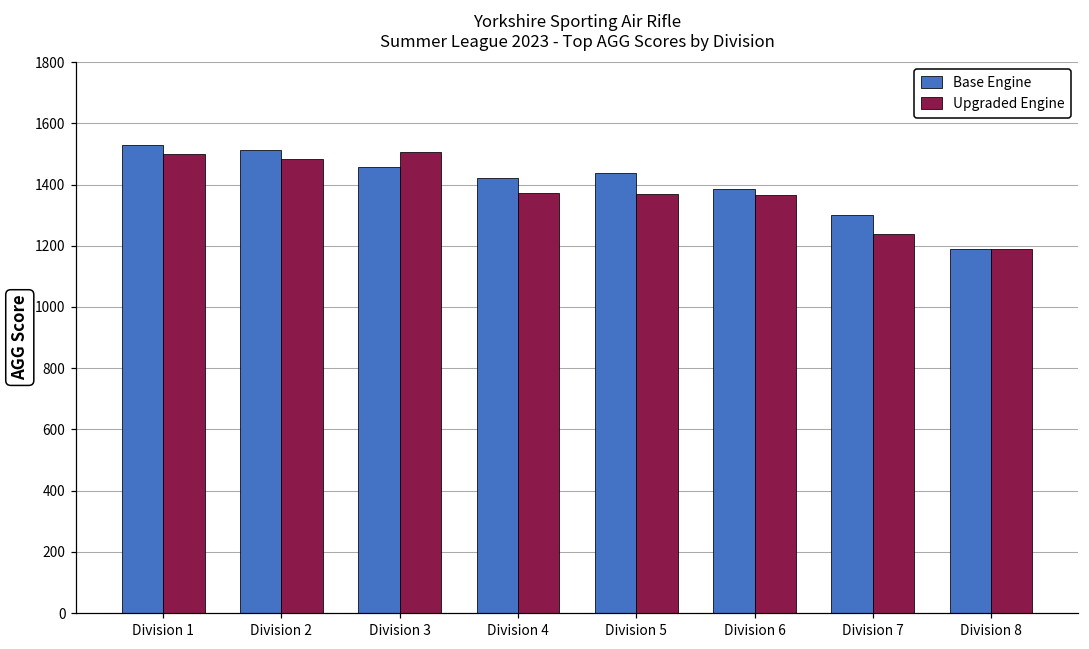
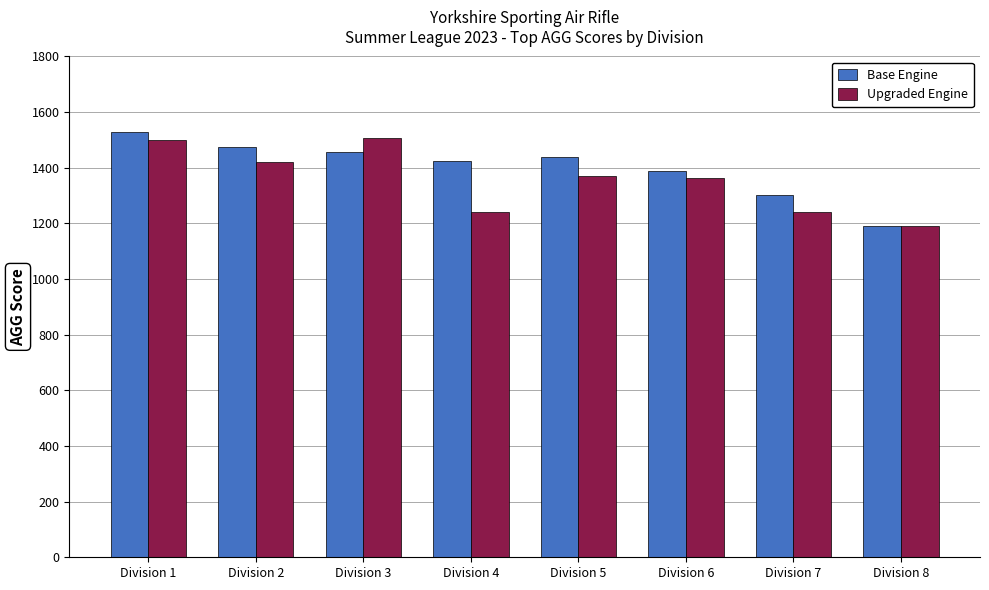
  {
    "Base Engine": {
      "Division 1": 1530,
-     "Division 2": 1510,
+     "Division 2": 1480,
      "Division 3": 1460,
      "Division 4": 1420,
      "Division 5": 1440,
      "Division 6": 1390,
      "Division 7": 1300,
      "Division 8": 1190
    },
    "Upgraded Engine": {
      "Division 1": 1500,
-     "Division 2": 1480,
+     "Division 2": 1420,
      "Division 3": 1510,
-     "Division 4": 1370,
+     "Division 4": 1240,
      "Division 5": 1370,
      "Division 6": 1370,
      "Division 7": 1240,
      "Division 8": 1190
    }
  }
